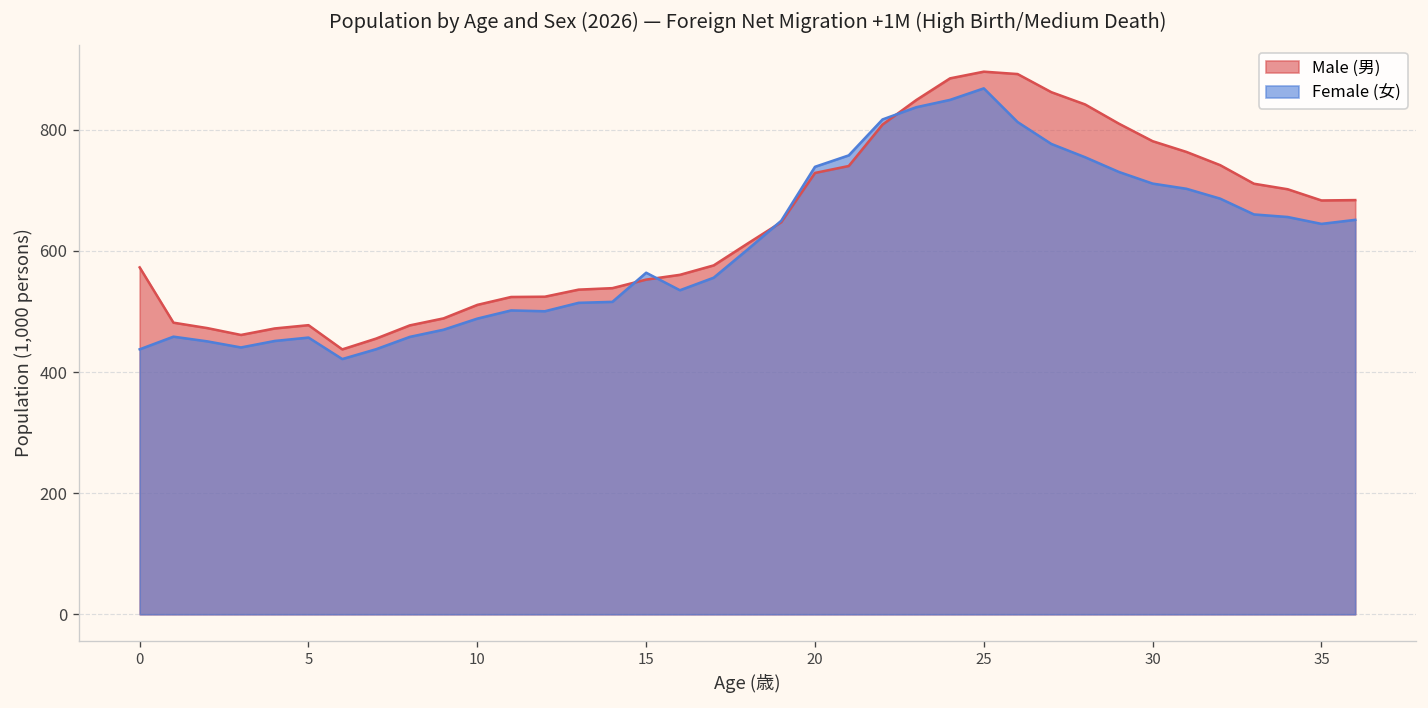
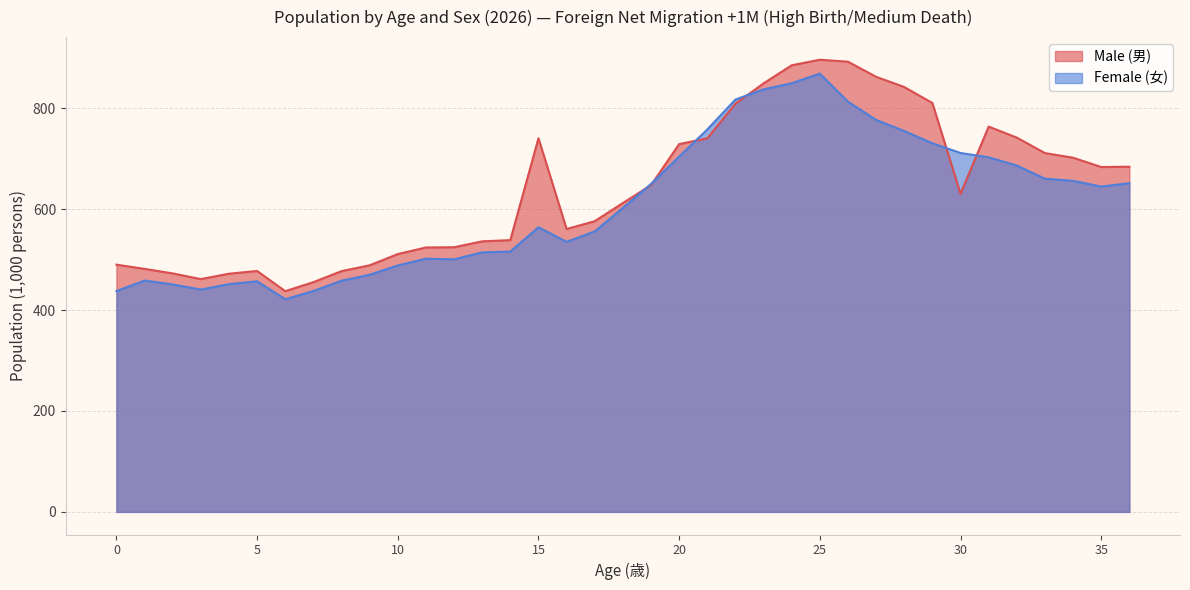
  {
    "Male (男)": {
-     "0": 570,
+     "0": 490,
      "5": 480,
      "10": 510,
-     "15": 550,
+     "15": 740,
      "20": 730,
      "25": 900,
-     "30": 780,
+     "30": 630,
      "35": 680
    },
    "Female (女)": {
      "0": 440,
      "5": 460,
      "10": 490,
      "15": 560,
-     "20": 740,
+     "20": 700,
      "25": 870,
      "30": 710,
      "35": 640
    }
  }
